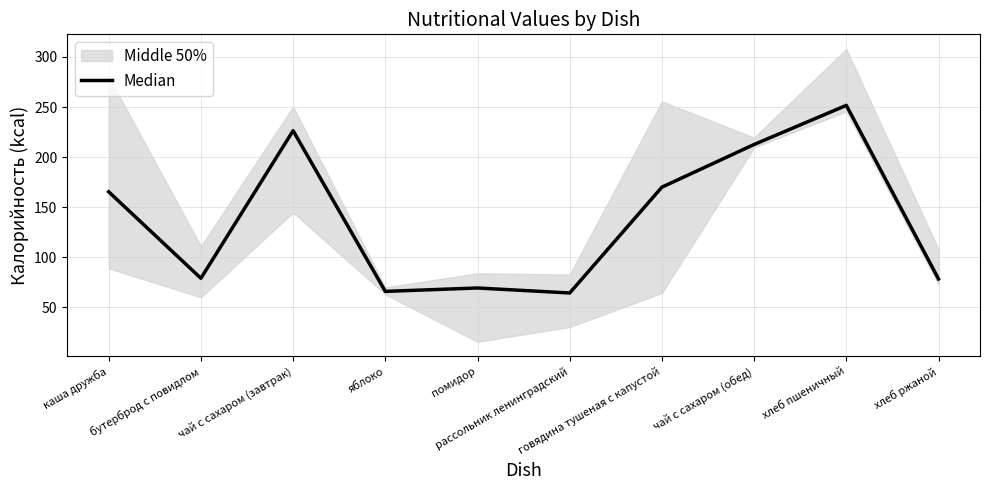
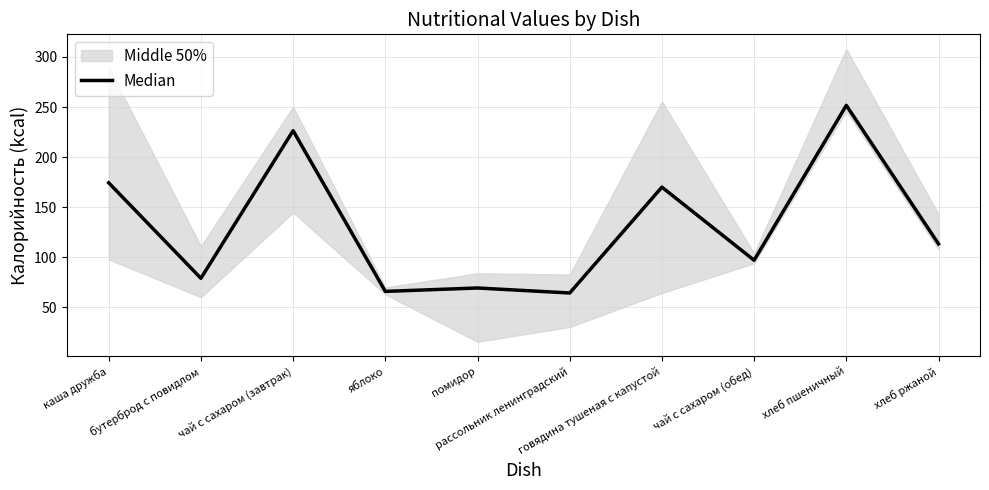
  {
    "Median": {
-     "каша дружба": 165,
+     "каша дружба": 174,
      "бутерброд с повидлом": 79,
      "чай с сахаром (завтрак)": 226,
      "яблоко": 66,
      "помидор": 69,
      "рассольник ленинградский": 64,
      "говядина тушеная с капустой": 170,
-     "чай с сахаром (обед)": 213,
+     "чай с сахаром (обед)": 97,
      "хлеб пшеничный": 252,
-     "хлеб ржаной": 78
+     "хлеб ржаной": 113
    }
  }
